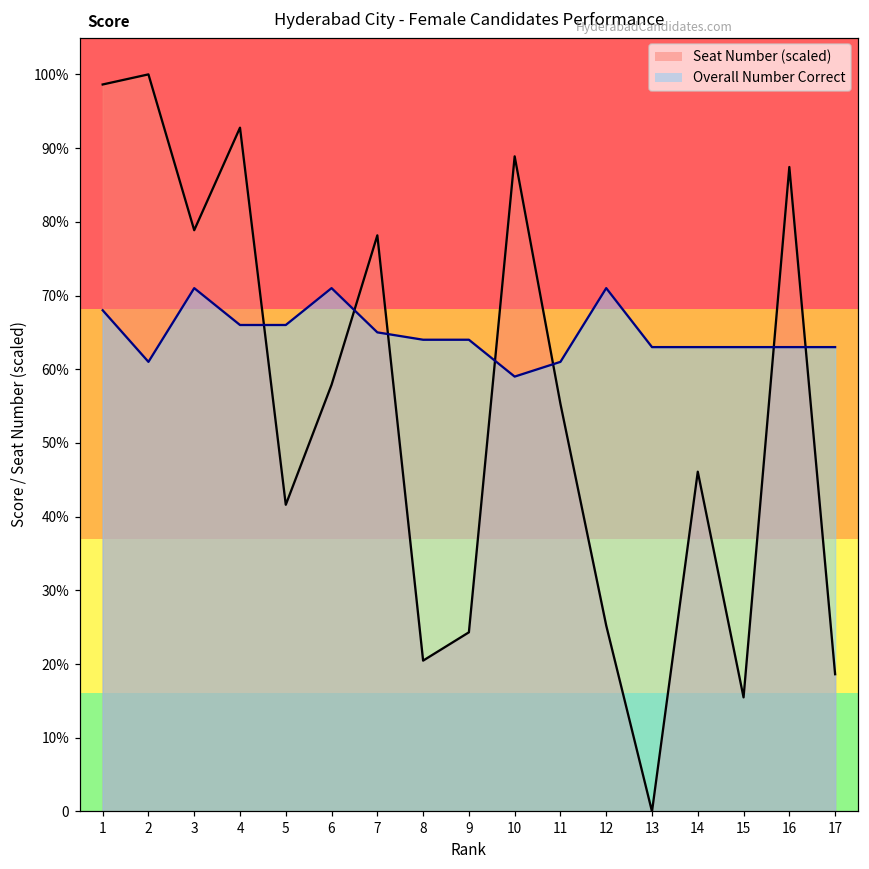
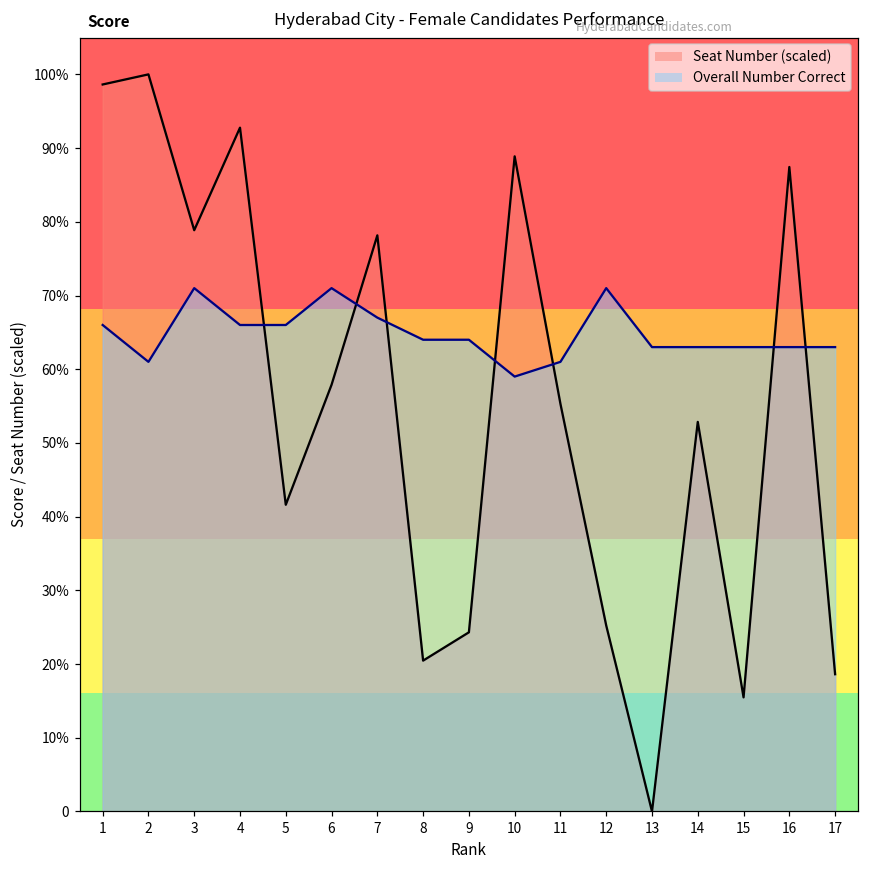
  {
    "Seat Number (scaled)": {
      "1": "99%",
      "2": "100%",
      "3": "79%",
      "4": "93%",
      "5": "42%",
      "6": "58%",
      "7": "78%",
      "8": "20%",
      "9": "24%",
      "10": "89%",
      "11": "55%",
      "12": "25%",
      "13": "0%",
-     "14": "46%",
+     "14": "53%",
      "15": "15%",
      "16": "87%",
      "17": "19%"
    },
    "Overall Number Correct": {
-     "1": "68%",
+     "1": "66%",
      "2": "61%",
      "3": "71%",
      "4": "66%",
      "5": "66%",
      "6": "71%",
-     "7": "65%",
+     "7": "67%",
      "8": "64%",
      "9": "64%",
      "10": "59%",
      "11": "61%",
      "12": "71%",
      "13": "63%",
      "14": "63%",
      "15": "63%",
      "16": "63%",
      "17": "63%"
    }
  }
